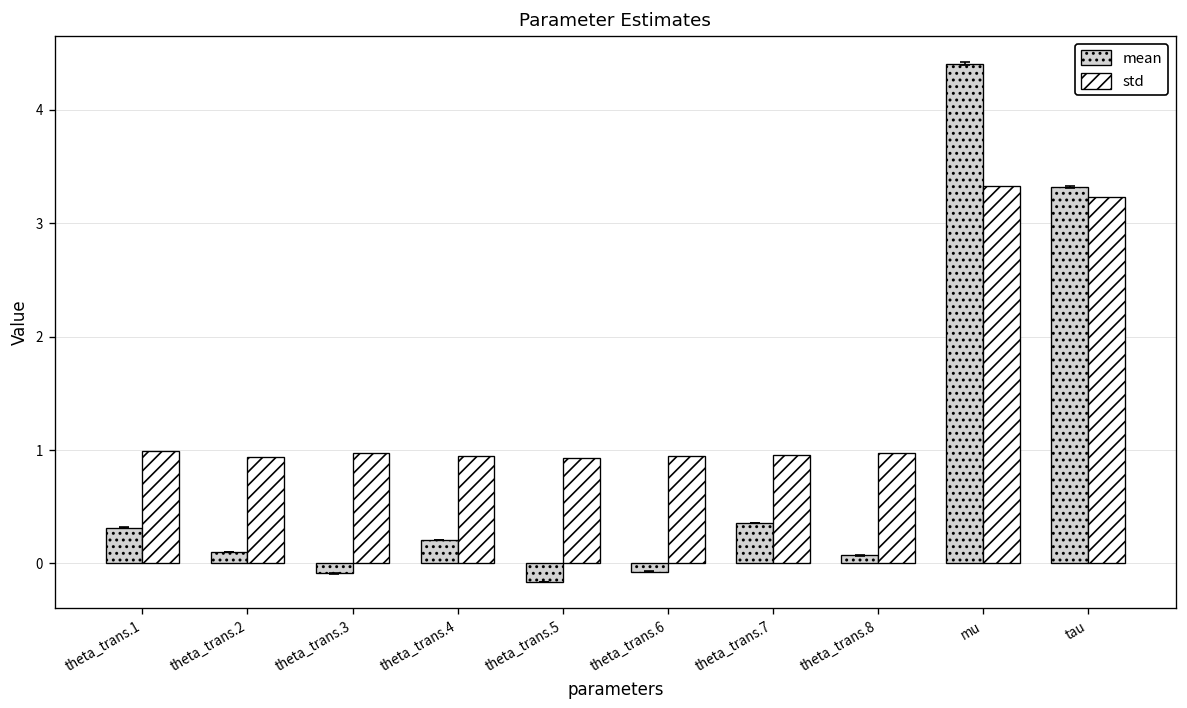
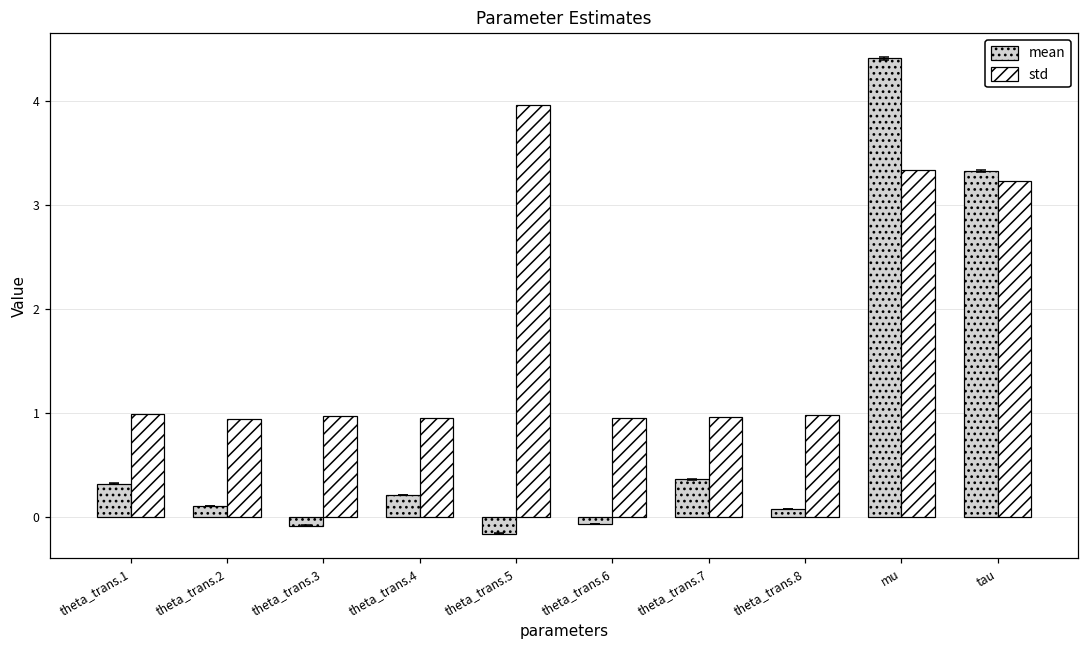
  {
    "mean": {
      "theta_trans.1": 0.3,
      "theta_trans.2": 0.1,
      "theta_trans.3": -0.1,
      "theta_trans.4": 0.2,
      "theta_trans.5": -0.2,
      "theta_trans.6": -0.1,
      "theta_trans.7": 0.4,
      "theta_trans.8": 0.1,
      "mu": 4.4,
      "tau": 3.3
    },
    "std": {
      "theta_trans.1": 1.0,
      "theta_trans.2": 0.9,
      "theta_trans.3": 1.0,
      "theta_trans.4": 0.9,
-     "theta_trans.5": 0.9,
+     "theta_trans.5": 4.0,
      "theta_trans.6": 0.9,
      "theta_trans.7": 1.0,
      "theta_trans.8": 1.0,
      "mu": 3.3,
      "tau": 3.2
    }
  }
